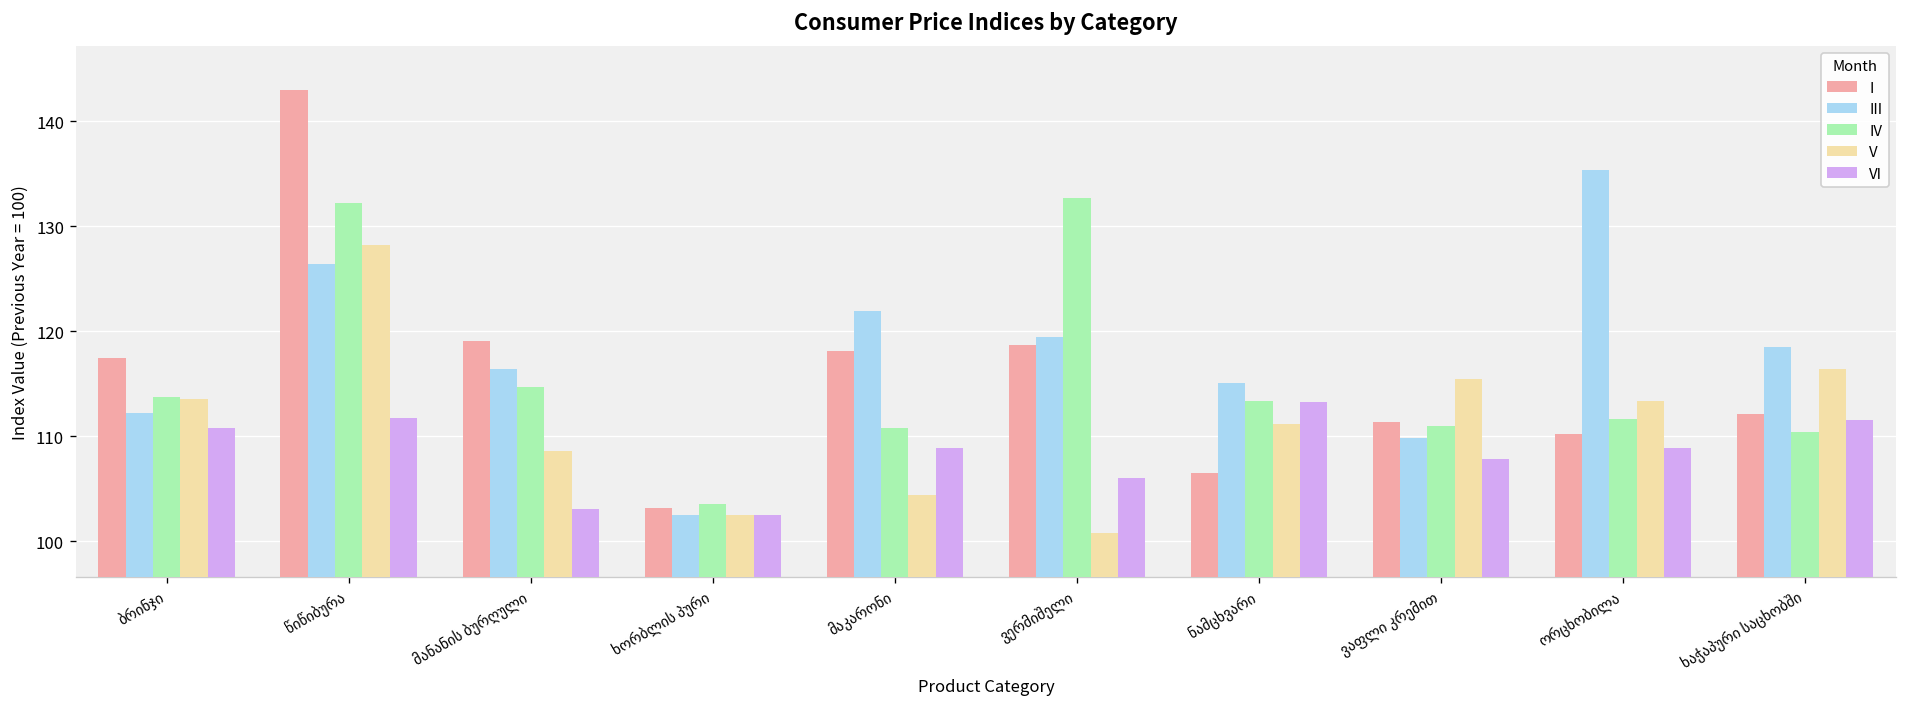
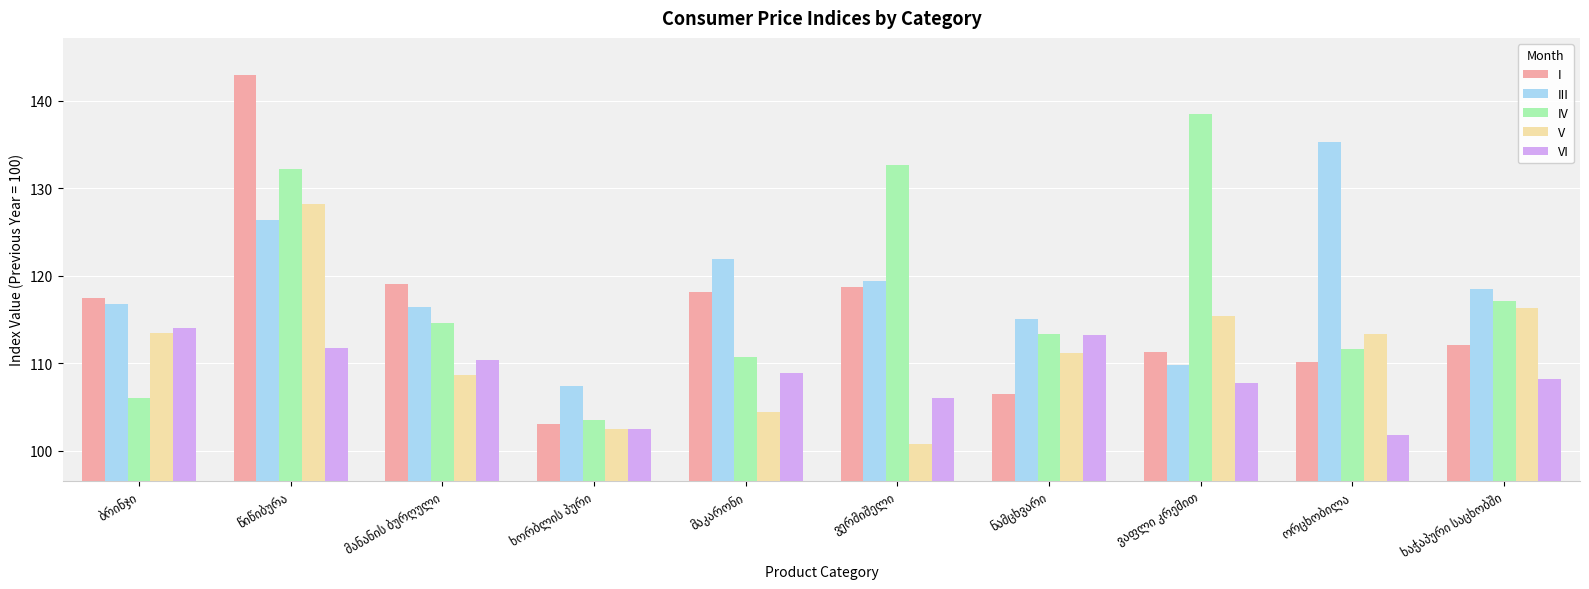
  {
    "III": {
-     "ბრინჯი": 112,
+     "ბრინჯი": 117,
      "წიწიბურა": 126,
      "მანანის ბურღული": 116,
-     "ხორბლის პური": 102,
+     "ხორბლის პური": 107,
      "მაკარონი": 122,
      "ვერმიშელი": 119,
      "ნამცხვარი": 115,
      "ვაფლი კრემით": 110,
      "ორცხობილა": 135,
      "ხაჭაპური საცხობში": 118
    },
    "IV": {
-     "ბრინჯი": 114,
+     "ბრინჯი": 106,
      "წიწიბურა": 132,
      "მანანის ბურღული": 115,
      "ხორბლის პური": 104,
      "მაკარონი": 111,
      "ვერმიშელი": 133,
      "ნამცხვარი": 113,
-     "ვაფლი კრემით": 111,
+     "ვაფლი კრემით": 139,
      "ორცხობილა": 112,
-     "ხაჭაპური საცხობში": 110
+     "ხაჭაპური საცხობში": 117
    },
    "VI": {
-     "ბრინჯი": 111,
+     "ბრინჯი": 114,
      "წიწიბურა": 112,
-     "მანანის ბურღული": 103,
+     "მანანის ბურღული": 110,
      "ხორბლის პური": 102,
      "მაკარონი": 109,
      "ვერმიშელი": 106,
      "ნამცხვარი": 113,
      "ვაფლი კრემით": 108,
-     "ორცხობილა": 109,
-     "ხაჭაპური საცხობში": 112
+     "ორცხობილა": 102,
+     "ხაჭაპური საცხობში": 108
    }
  }
